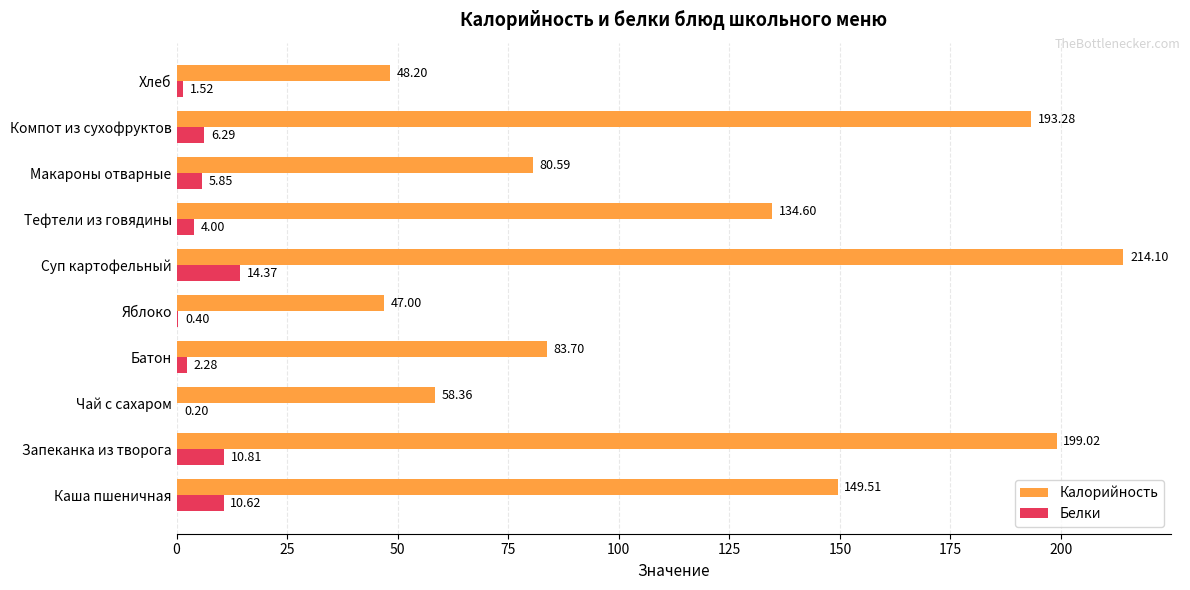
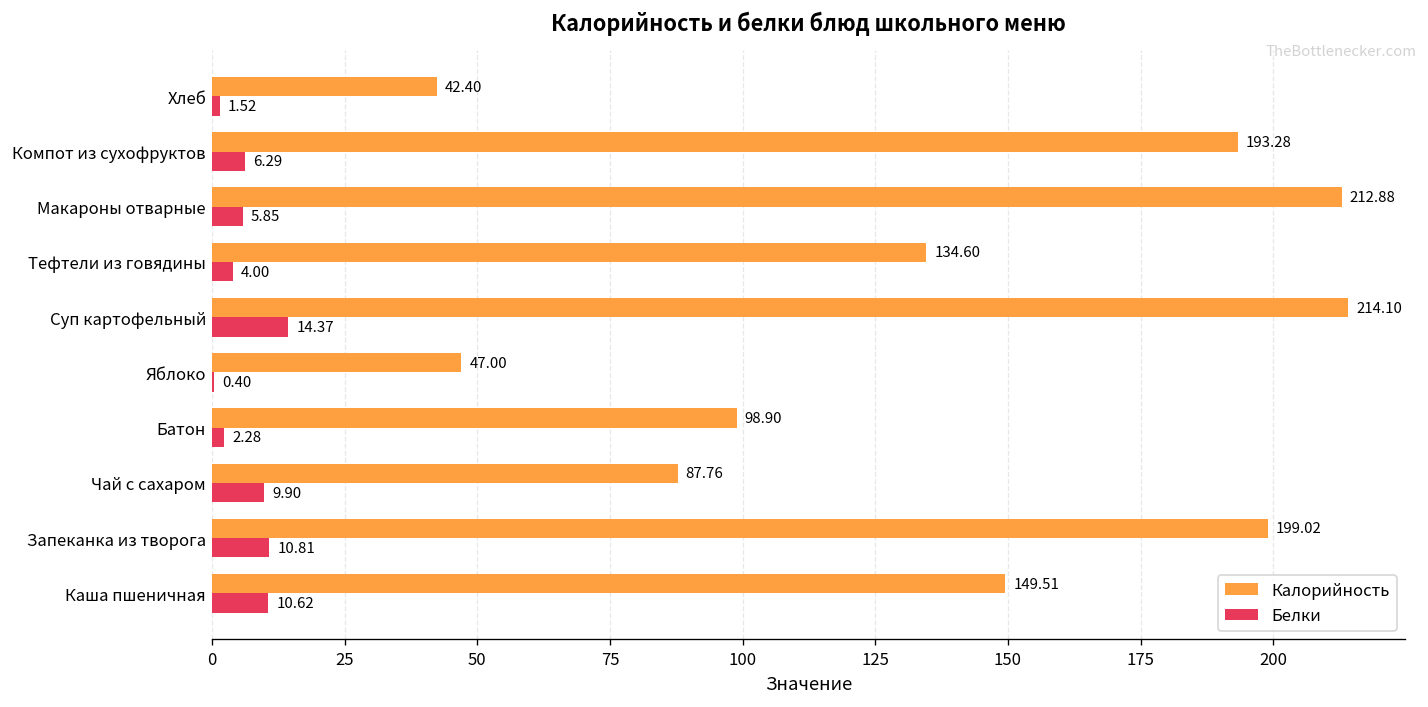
  {
    "Калорийность": {
-     "Хлеб": 48.20,
+     "Хлеб": 42.40,
      "Компот из сухофруктов": 193.28,
-     "Макароны отварные": 80.59,
+     "Макароны отварные": 212.88,
      "Тефтели из говядины": 134.60,
      "Суп картофельный": 214.10,
      "Яблоко": 47.00,
-     "Батон": 83.70,
-     "Чай с сахаром": 58.36,
+     "Батон": 98.90,
+     "Чай с сахаром": 87.76,
      "Запеканка из творога": 199.02,
      "Каша пшеничная": 149.51
    },
    "Белки": {
      "Хлеб": 1.52,
      "Компот из сухофруктов": 6.29,
      "Макароны отварные": 5.85,
      "Тефтели из говядины": 4.00,
      "Суп картофельный": 14.37,
      "Яблоко": 0.40,
      "Батон": 2.28,
-     "Чай с сахаром": 0.20,
+     "Чай с сахаром": 9.90,
      "Запеканка из творога": 10.81,
      "Каша пшеничная": 10.62
    }
  }
